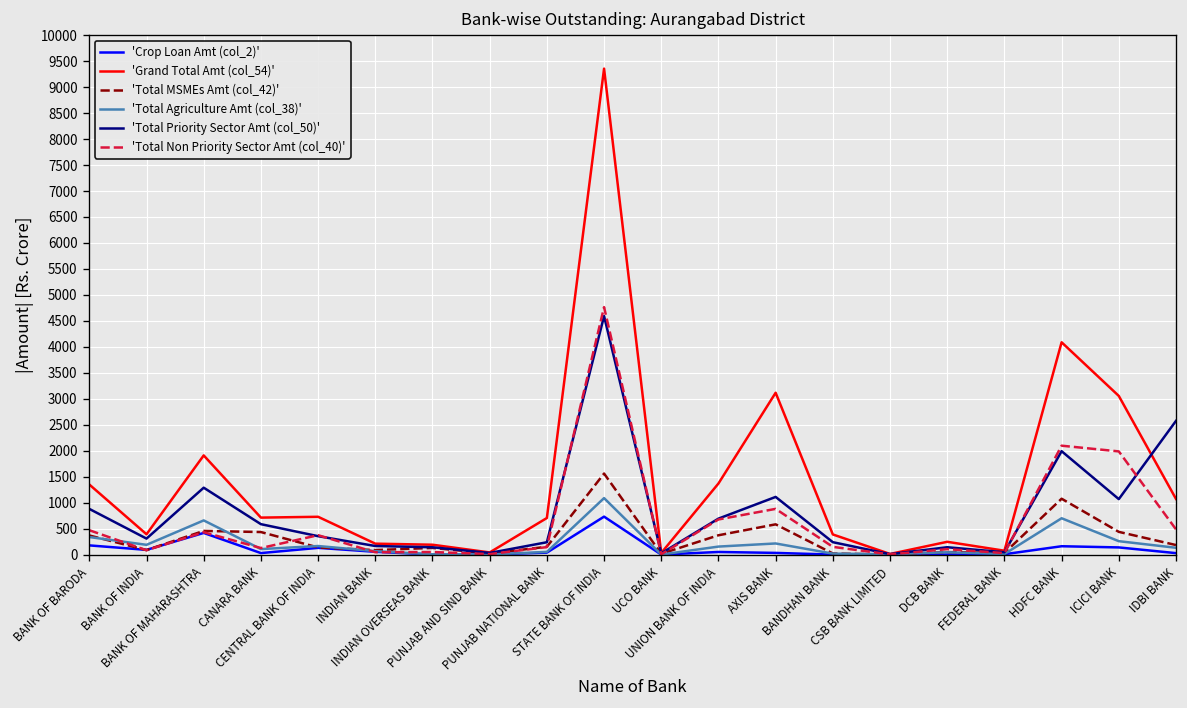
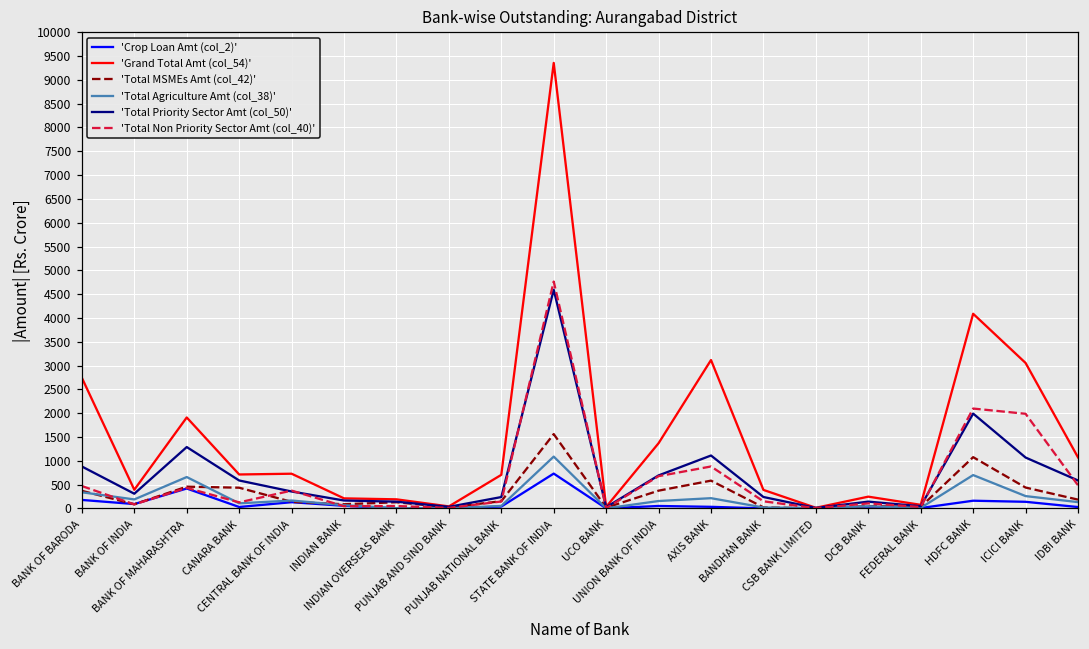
  {
    "'Crop Loan Amt (col_2)'": {
      "BANK OF BARODA": 200,
      "CANARA BANK": 0,
      "STATE BANK OF INDIA": 700,
      "UNION BANK OF INDIA": 100,
      "AXIS BANK": 0,
      "HDFC BANK": 200,
      "ICICI BANK": 100,
      "IDBI BANK": 0
    },
    "'Grand Total Amt (col_54)'": {
-     "BANK OF BARODA": 1300,
+     "BANK OF BARODA": 2700,
      "BANK OF INDIA": 400,
      "BANK OF MAHARASHTRA": 1900,
      "CANARA BANK": 700,
      "CENTRAL BANK OF INDIA": 700,
      "PUNJAB NATIONAL BANK": 700,
      "STATE BANK OF INDIA": 9400,
      "UNION BANK OF INDIA": 1400,
      "AXIS BANK": 3100,
      "BANDHAN BANK": 400,
      "DCB BANK": 200,
      "HDFC BANK": 4100,
      "ICICI BANK": 3100,
      "IDBI BANK": 1100
    },
    "'Total MSMEs Amt (col_42)'": {
      "CANARA BANK": 400,
      "STATE BANK OF INDIA": 1600,
      "UNION BANK OF INDIA": 400,
      "AXIS BANK": 600,
      "HDFC BANK": 1100,
      "ICICI BANK": 400
    },
    "'Total Agriculture Amt (col_38)'": {
      "BANK OF INDIA": 200,
      "BANK OF MAHARASHTRA": 700,
      "STATE BANK OF INDIA": 1100,
      "UNION BANK OF INDIA": 200,
      "AXIS BANK": 200,
      "HDFC BANK": 700,
      "ICICI BANK": 300
    },
    "'Total Priority Sector Amt (col_50)'": {
      "BANK OF BARODA": 900,
      "BANK OF INDIA": 300,
      "BANK OF MAHARASHTRA": 1300,
      "CANARA BANK": 600,
      "PUNJAB NATIONAL BANK": 200,
      "STATE BANK OF INDIA": 4600,
      "AXIS BANK": 1100,
      "BANDHAN BANK": 200,
      "HDFC BANK": 2000,
      "ICICI BANK": 1100,
-     "IDBI BANK": 2600
+     "IDBI BANK": 600
    },
    "'Total Non Priority Sector Amt (col_40)'": {
      "BANK OF BARODA": 500,
      "STATE BANK OF INDIA": 4800,
      "AXIS BANK": 900,
      "BANDHAN BANK": 100,
      "HDFC BANK": 2100,
      "ICICI BANK": 2000,
      "IDBI BANK": 500
    }
  }
